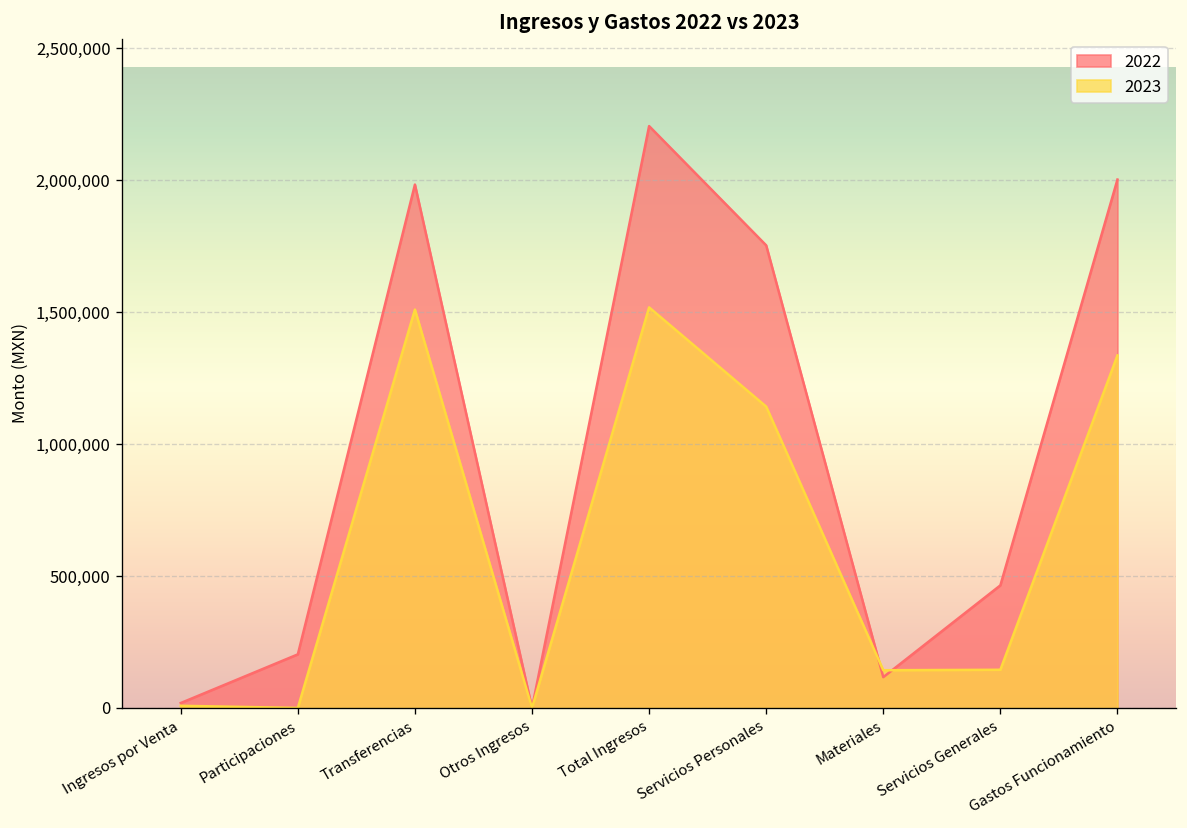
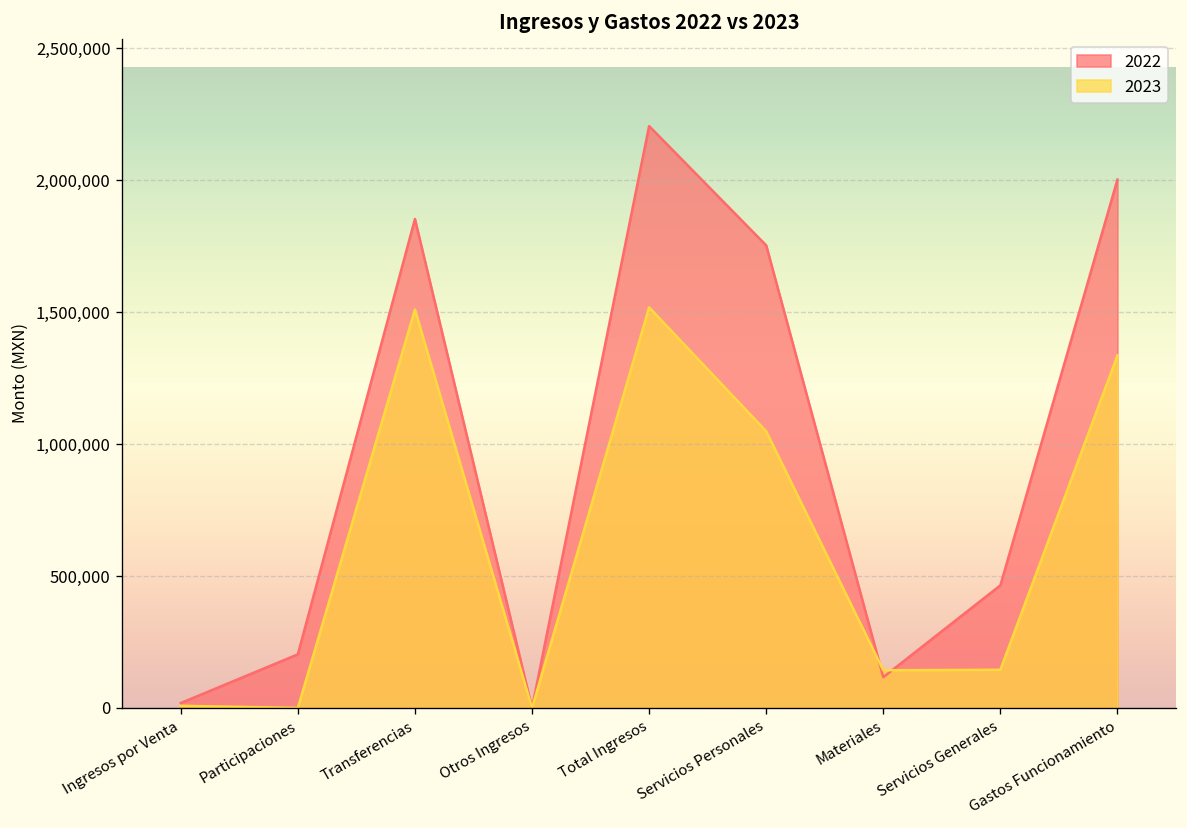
  {
    "2022": {
      "Participaciones": "200,000",
-     "Transferencias": "1,980,000",
+     "Transferencias": "1,850,000",
      "Total Ingresos": "2,200,000",
      "Servicios Personales": "1,750,000",
      "Materiales": "120,000",
      "Servicios Generales": "460,000",
      "Gastos Funcionamiento": "2,000,000"
    },
    "2023": {
      "Participaciones": "0",
      "Transferencias": "1,510,000",
      "Total Ingresos": "1,520,000",
-     "Servicios Personales": "1,140,000",
+     "Servicios Personales": "1,050,000",
      "Materiales": "140,000",
      "Servicios Generales": "140,000",
      "Gastos Funcionamiento": "1,340,000"
    }
  }
